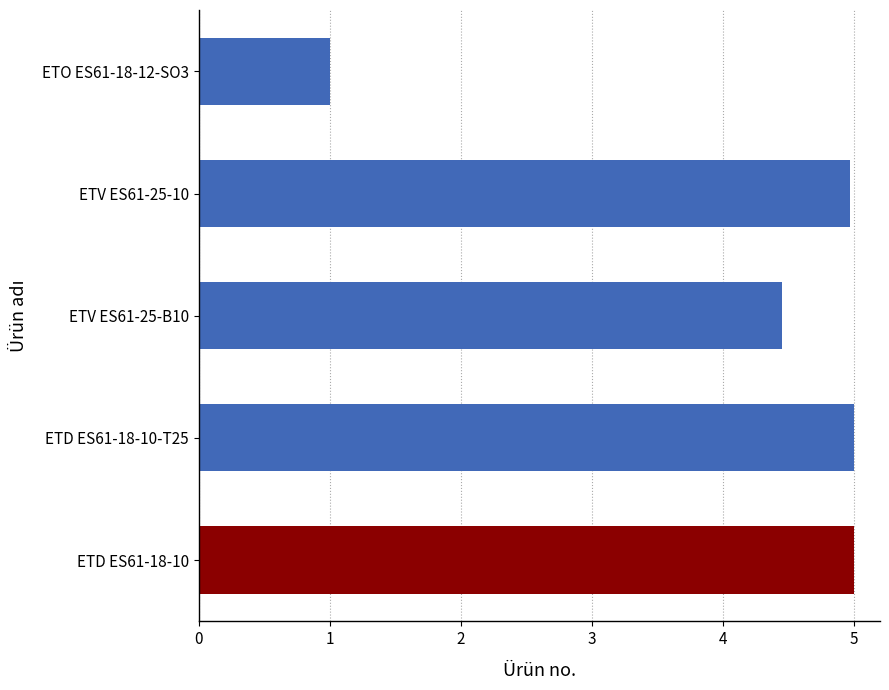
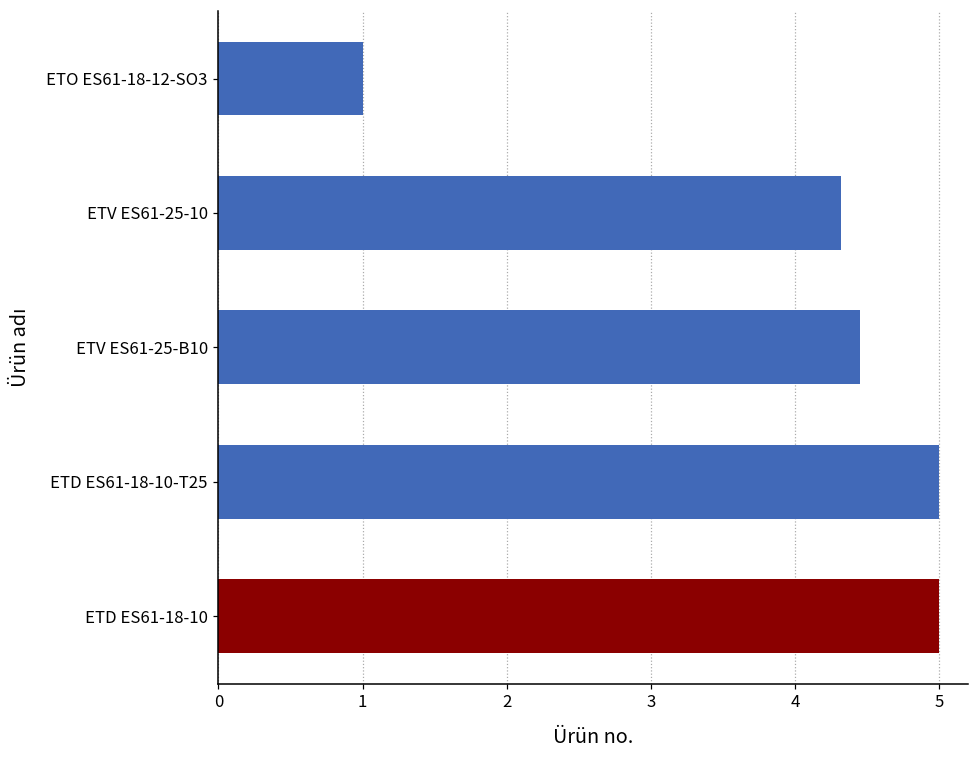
  {
    "ETO ES61-18-12-SO3": 1.00,
-   "ETV ES61-25-10": 4.97,
+   "ETV ES61-25-10": 4.32,
    "ETV ES61-25-B10": 4.45,
    "ETD ES61-18-10-T25": 5.00,
    "ETD ES61-18-10": 5.00
  }
